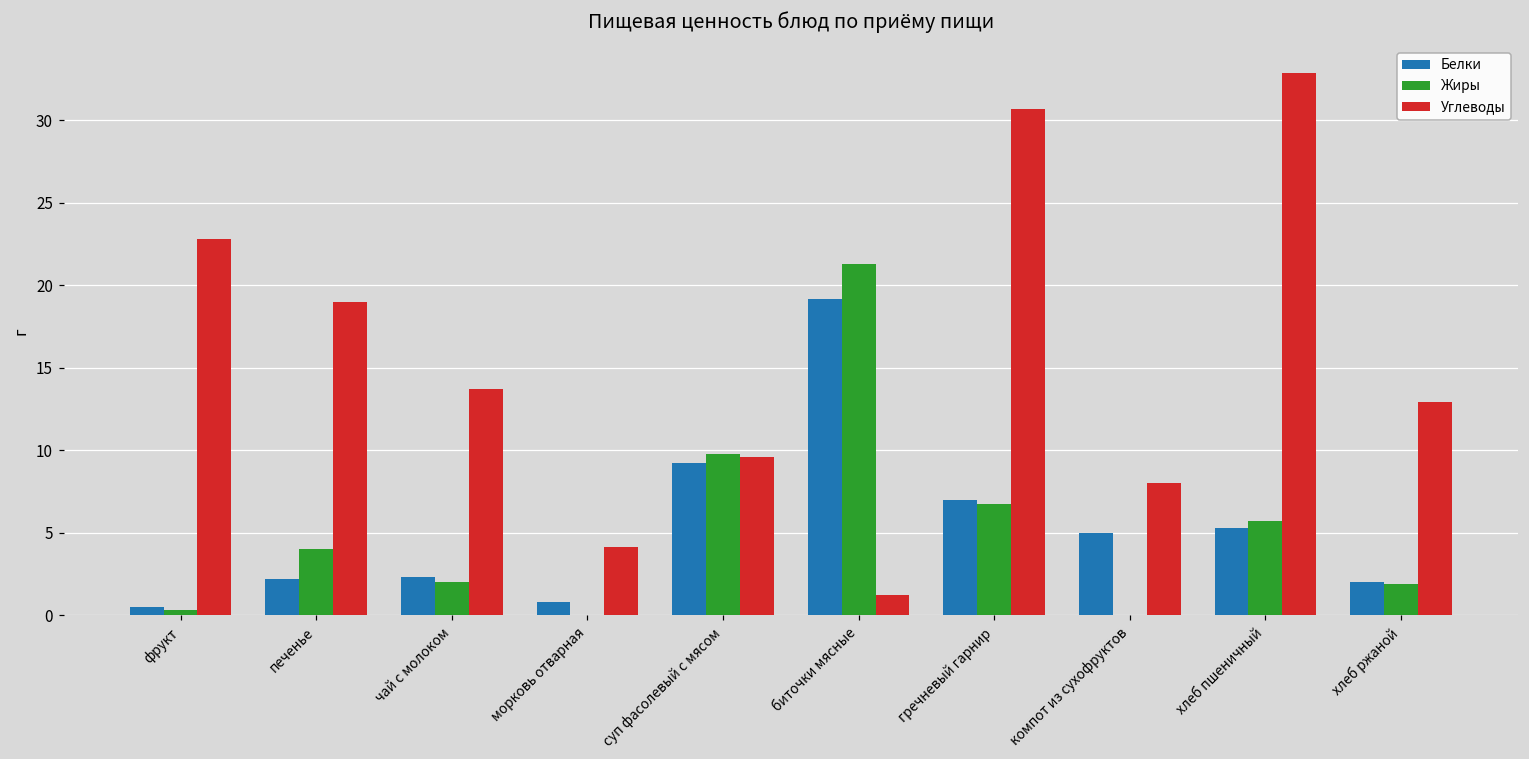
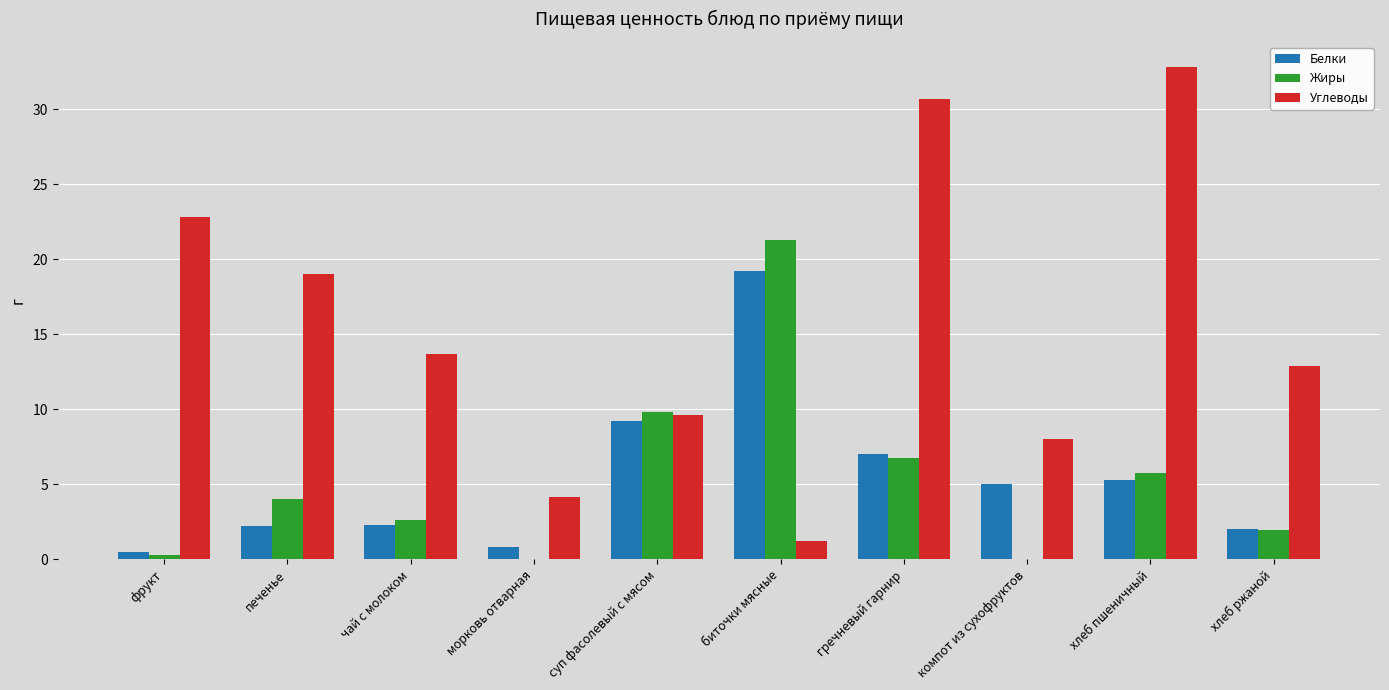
  {
    "Белки": {
      "фрукт": 0.5,
      "печенье": 2.2,
      "чай с молоком": 2.3,
      "морковь отварная": 0.8,
      "суп фасолевый с мясом": 9.2,
      "биточки мясные": 19.2,
      "гречневый гарнир": 7.0,
      "компот из сухофруктов": 5.0,
      "хлеб пшеничный": 5.3,
      "хлеб ржаной": 2.0
    },
    "Жиры": {
      "фрукт": 0.3,
      "печенье": 4.0,
-     "чай с молоком": 2.0,
+     "чай с молоком": 2.6,
      "морковь отварная": 0.0,
      "суп фасолевый с мясом": 9.8,
      "биточки мясные": 21.3,
      "гречневый гарнир": 6.7,
      "компот из сухофруктов": 0.0,
      "хлеб пшеничный": 5.7,
      "хлеб ржаной": 1.9
    },
    "Углеводы": {
      "фрукт": 22.8,
      "печенье": 19.0,
      "чай с молоком": 13.7,
      "морковь отварная": 4.1,
      "суп фасолевый с мясом": 9.6,
      "биточки мясные": 1.2,
      "гречневый гарнир": 30.7,
      "компот из сухофруктов": 8.0,
      "хлеб пшеничный": 32.9,
      "хлеб ржаной": 12.9
    }
  }
